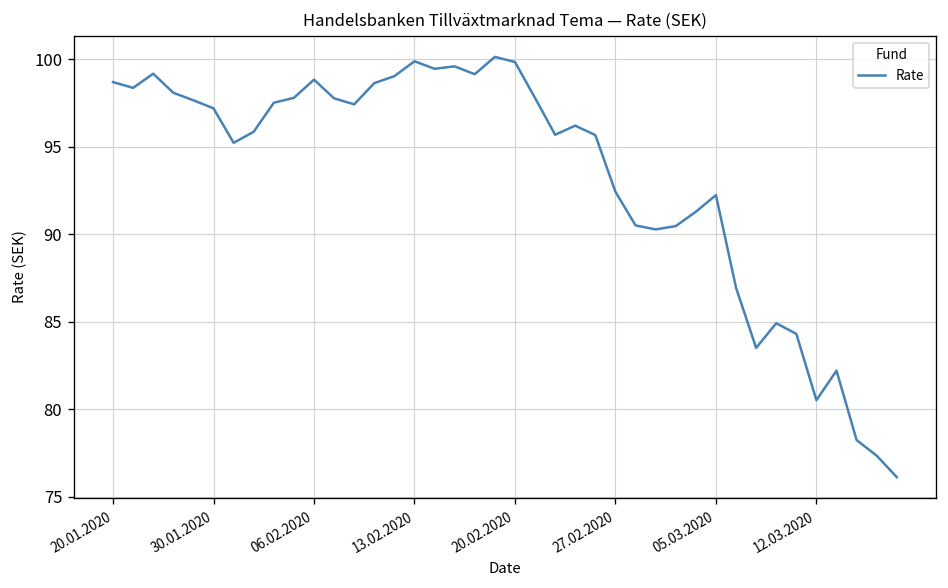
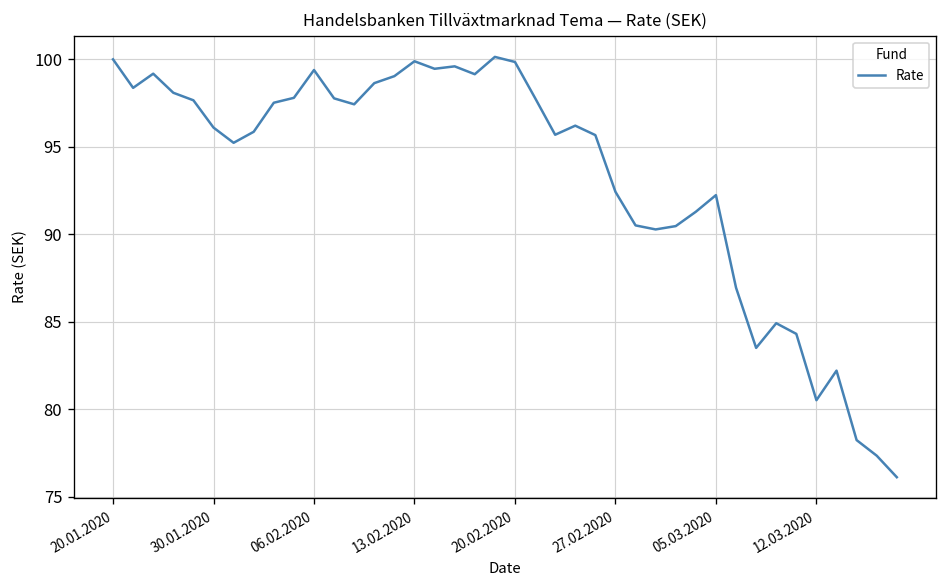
  {
-   "20.01.2020": 98.7,
-   "30.01.2020": 97.2,
-   "06.02.2020": 98.8,
+   "20.01.2020": 100.0,
+   "30.01.2020": 96.1,
+   "06.02.2020": 99.4,
    "13.02.2020": 99.9,
    "20.02.2020": 99.9,
    "27.02.2020": 92.4,
    "05.03.2020": 92.2,
    "12.03.2020": 80.5
  }
